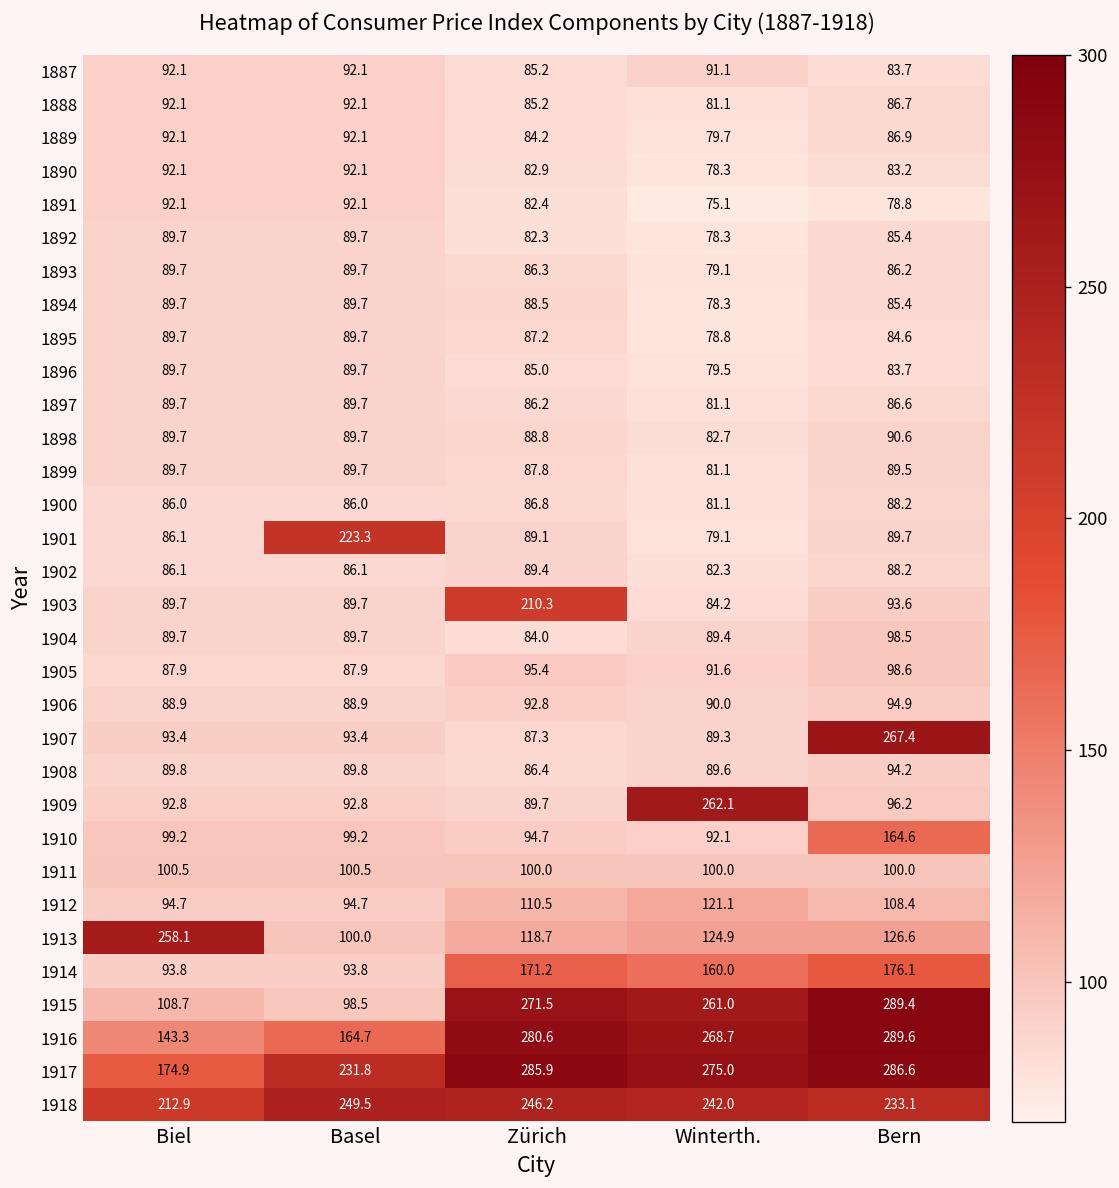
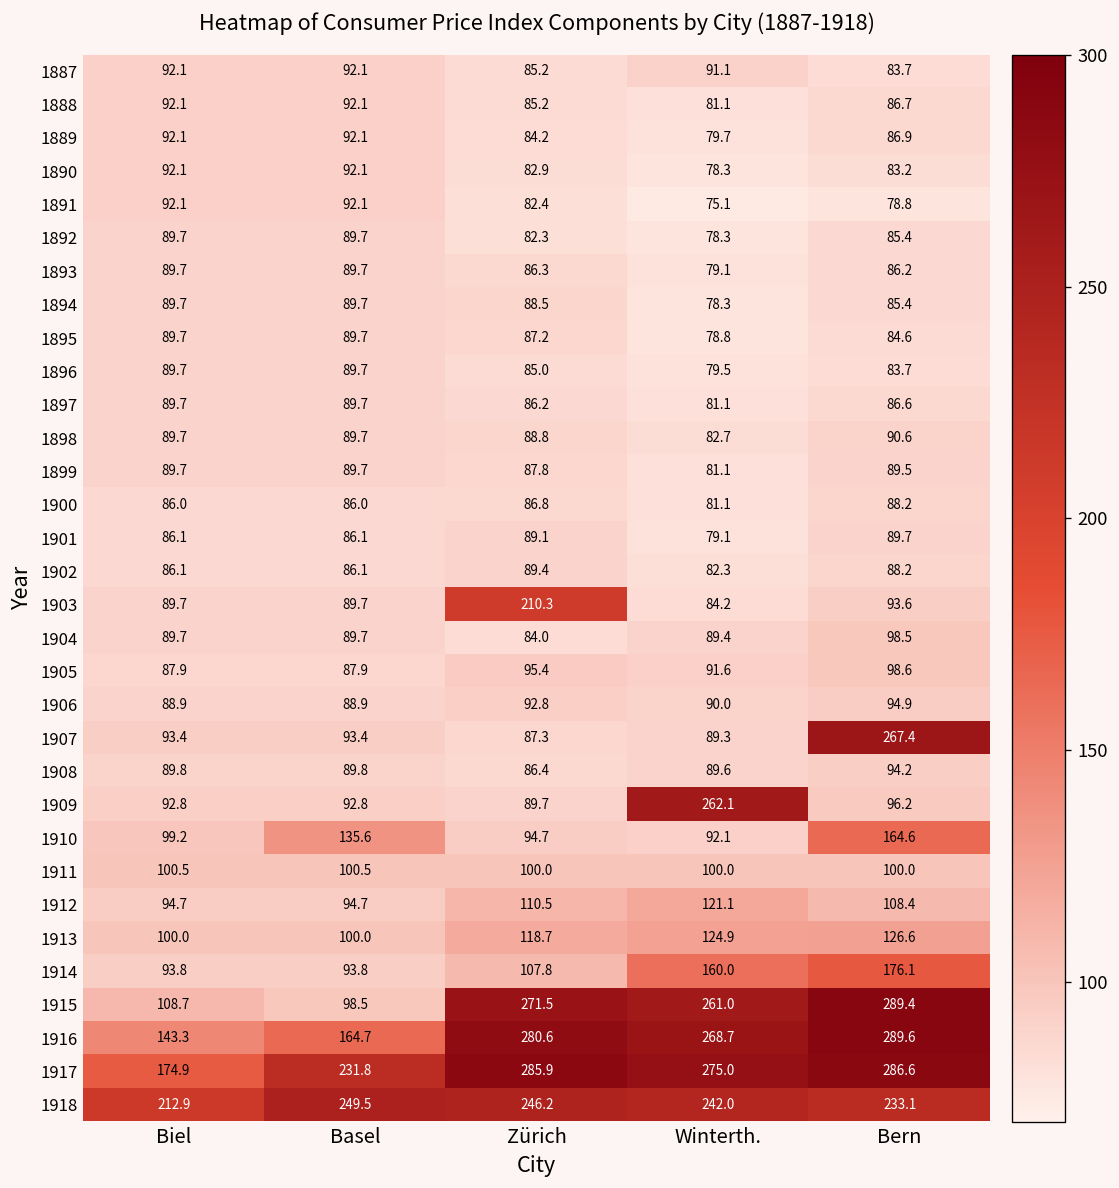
  {
    "1887": {
      "Biel": 92.1,
      "Basel": 92.1,
      "Zürich": 85.2,
      "Winterth.": 91.1,
      "Bern": 83.7
    },
    "1888": {
      "Biel": 92.1,
      "Basel": 92.1,
      "Zürich": 85.2,
      "Winterth.": 81.1,
      "Bern": 86.7
    },
    "1889": {
      "Biel": 92.1,
      "Basel": 92.1,
      "Zürich": 84.2,
      "Winterth.": 79.7,
      "Bern": 86.9
    },
    "1890": {
      "Biel": 92.1,
      "Basel": 92.1,
      "Zürich": 82.9,
      "Winterth.": 78.3,
      "Bern": 83.2
    },
    "1891": {
      "Biel": 92.1,
      "Basel": 92.1,
      "Zürich": 82.4,
      "Winterth.": 75.1,
      "Bern": 78.8
    },
    "1892": {
      "Biel": 89.7,
      "Basel": 89.7,
      "Zürich": 82.3,
      "Winterth.": 78.3,
      "Bern": 85.4
    },
    "1893": {
      "Biel": 89.7,
      "Basel": 89.7,
      "Zürich": 86.3,
      "Winterth.": 79.1,
      "Bern": 86.2
    },
    "1894": {
      "Biel": 89.7,
      "Basel": 89.7,
      "Zürich": 88.5,
      "Winterth.": 78.3,
      "Bern": 85.4
    },
    "1895": {
      "Biel": 89.7,
      "Basel": 89.7,
      "Zürich": 87.2,
      "Winterth.": 78.8,
      "Bern": 84.6
    },
    "1896": {
      "Biel": 89.7,
      "Basel": 89.7,
      "Zürich": 85.0,
      "Winterth.": 79.5,
      "Bern": 83.7
    },
    "1897": {
      "Biel": 89.7,
      "Basel": 89.7,
      "Zürich": 86.2,
      "Winterth.": 81.1,
      "Bern": 86.6
    },
    "1898": {
      "Biel": 89.7,
      "Basel": 89.7,
      "Zürich": 88.8,
      "Winterth.": 82.7,
      "Bern": 90.6
    },
    "1899": {
      "Biel": 89.7,
      "Basel": 89.7,
      "Zürich": 87.8,
      "Winterth.": 81.1,
      "Bern": 89.5
    },
    "1900": {
      "Biel": 86.0,
      "Basel": 86.0,
      "Zürich": 86.8,
      "Winterth.": 81.1,
      "Bern": 88.2
    },
    "1901": {
      "Biel": 86.1,
-     "Basel": 223.3,
+     "Basel": 86.1,
      "Zürich": 89.1,
      "Winterth.": 79.1,
      "Bern": 89.7
    },
    "1902": {
      "Biel": 86.1,
      "Basel": 86.1,
      "Zürich": 89.4,
      "Winterth.": 82.3,
      "Bern": 88.2
    },
    "1903": {
      "Biel": 89.7,
      "Basel": 89.7,
      "Zürich": 210.3,
      "Winterth.": 84.2,
      "Bern": 93.6
    },
    "1904": {
      "Biel": 89.7,
      "Basel": 89.7,
      "Zürich": 84.0,
      "Winterth.": 89.4,
      "Bern": 98.5
    },
    "1905": {
      "Biel": 87.9,
      "Basel": 87.9,
      "Zürich": 95.4,
      "Winterth.": 91.6,
      "Bern": 98.6
    },
    "1906": {
      "Biel": 88.9,
      "Basel": 88.9,
      "Zürich": 92.8,
      "Winterth.": 90.0,
      "Bern": 94.9
    },
    "1907": {
      "Biel": 93.4,
      "Basel": 93.4,
      "Zürich": 87.3,
      "Winterth.": 89.3,
      "Bern": 267.4
    },
    "1908": {
      "Biel": 89.8,
      "Basel": 89.8,
      "Zürich": 86.4,
      "Winterth.": 89.6,
      "Bern": 94.2
    },
    "1909": {
      "Biel": 92.8,
      "Basel": 92.8,
      "Zürich": 89.7,
      "Winterth.": 262.1,
      "Bern": 96.2
    },
    "1910": {
      "Biel": 99.2,
-     "Basel": 99.2,
+     "Basel": 135.6,
      "Zürich": 94.7,
      "Winterth.": 92.1,
      "Bern": 164.6
    },
    "1911": {
      "Biel": 100.5,
      "Basel": 100.5,
      "Zürich": 100.0,
      "Winterth.": 100.0,
      "Bern": 100.0
    },
    "1912": {
      "Biel": 94.7,
      "Basel": 94.7,
      "Zürich": 110.5,
      "Winterth.": 121.1,
      "Bern": 108.4
    },
    "1913": {
-     "Biel": 258.1,
+     "Biel": 100.0,
      "Basel": 100.0,
      "Zürich": 118.7,
      "Winterth.": 124.9,
      "Bern": 126.6
    },
    "1914": {
      "Biel": 93.8,
      "Basel": 93.8,
-     "Zürich": 171.2,
+     "Zürich": 107.8,
      "Winterth.": 160.0,
      "Bern": 176.1
    },
    "1915": {
      "Biel": 108.7,
      "Basel": 98.5,
      "Zürich": 271.5,
      "Winterth.": 261.0,
      "Bern": 289.4
    },
    "1916": {
      "Biel": 143.3,
      "Basel": 164.7,
      "Zürich": 280.6,
      "Winterth.": 268.7,
      "Bern": 289.6
    },
    "1917": {
      "Biel": 174.9,
      "Basel": 231.8,
      "Zürich": 285.9,
      "Winterth.": 275.0,
      "Bern": 286.6
    },
    "1918": {
      "Biel": 212.9,
      "Basel": 249.5,
      "Zürich": 246.2,
      "Winterth.": 242.0,
      "Bern": 233.1
    }
  }
